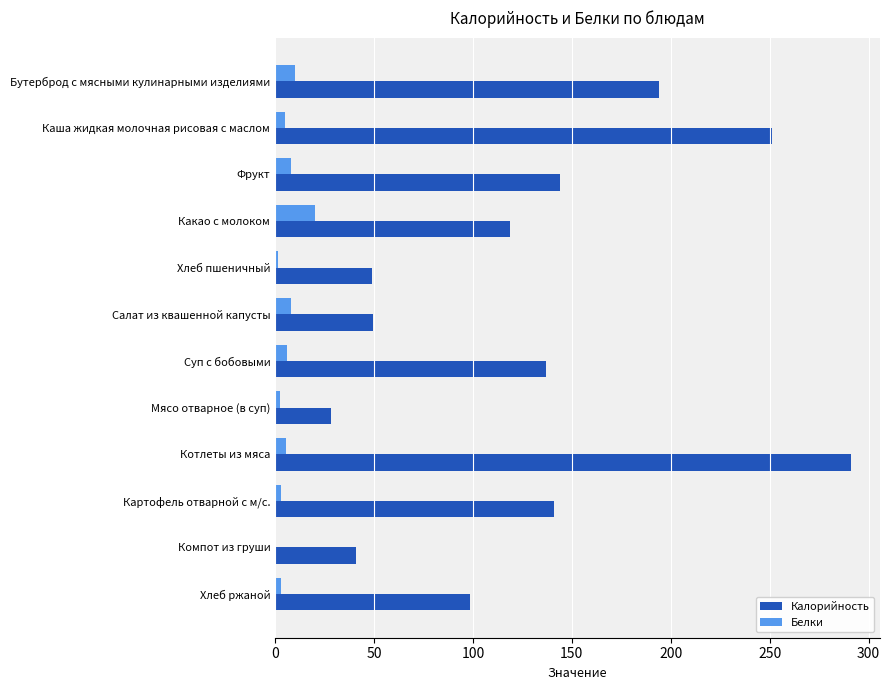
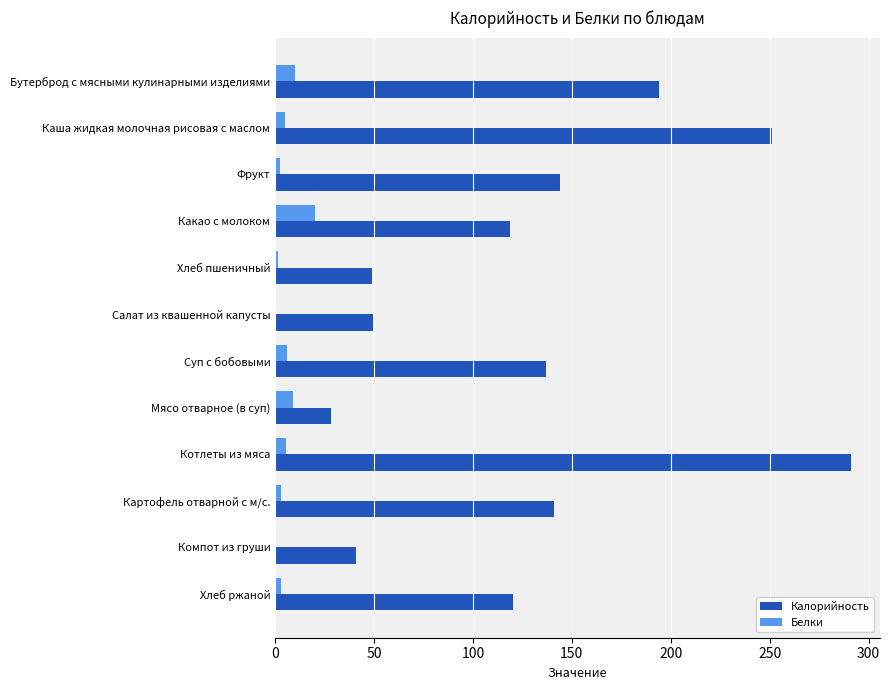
  {
    "Калорийность": {
      "Бутерброд с мясными кулинарными изделиями": 194,
      "Каша жидкая молочная рисовая с маслом": 251,
      "Фрукт": 144,
      "Какао с молоком": 119,
      "Хлеб пшеничный": 49,
      "Салат из квашенной капусты": 50,
      "Суп с бобовыми": 137,
      "Мясо отварное (в суп)": 28,
      "Котлеты из мяса": 291,
      "Картофель отварной с м/с.": 141,
      "Компот из груши": 41,
-     "Хлеб ржаной": 98
+     "Хлеб ржаной": 120
    },
    "Белки": {
      "Бутерброд с мясными кулинарными изделиями": 10,
      "Каша жидкая молочная рисовая с маслом": 5,
-     "Фрукт": 8,
+     "Фрукт": 2,
      "Какао с молоком": 20,
      "Хлеб пшеничный": 2,
-     "Салат из квашенной капусты": 8,
+     "Салат из квашенной капусты": 1,
      "Суп с бобовыми": 6,
-     "Мясо отварное (в суп)": 3,
+     "Мясо отварное (в суп)": 9,
      "Котлеты из мяса": 5,
      "Картофель отварной с м/с.": 3,
      "Компот из груши": 0,
      "Хлеб ржаной": 3
    }
  }
